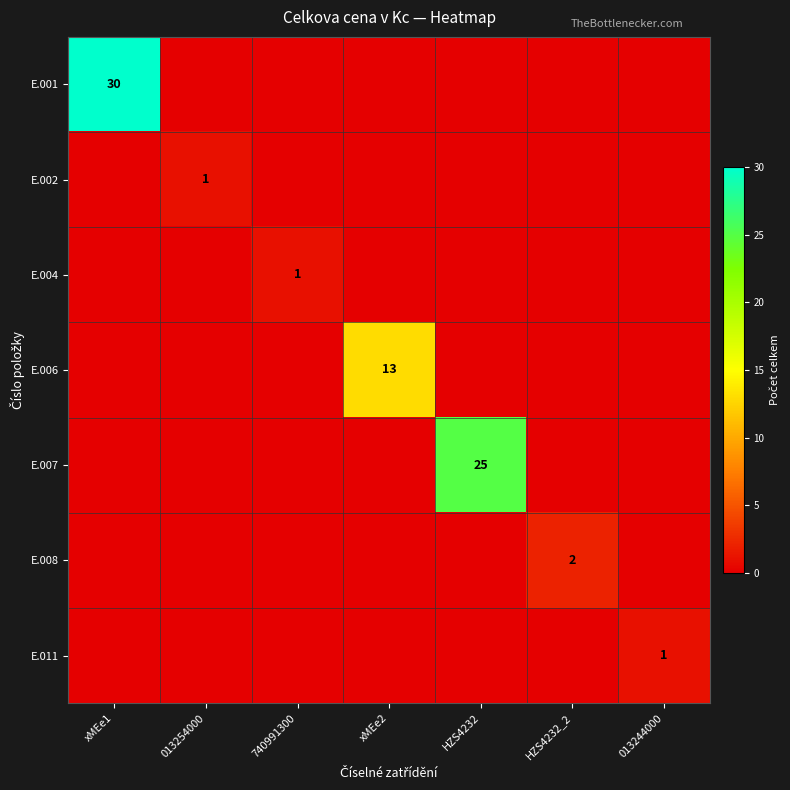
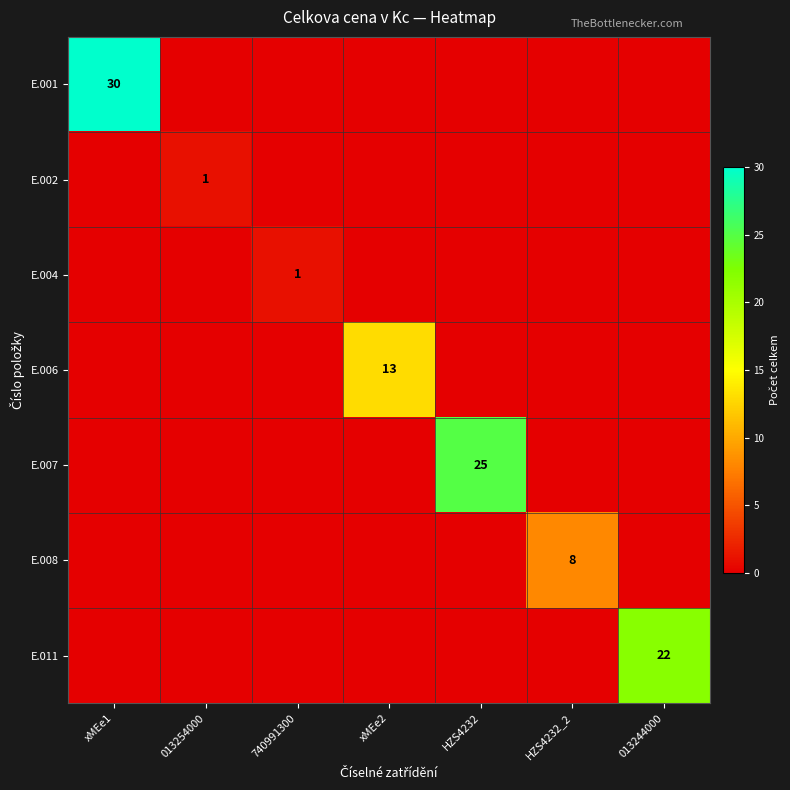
  {
    "E.001": {
      "xMEe1": 30
    },
    "E.002": {
      "013254000": 1
    },
    "E.004": {
      "740991300": 1
    },
    "E.006": {
      "xMEe2": 13
    },
    "E.007": {
      "HZS4232": 25
    },
    "E.008": {
-     "HZS4232_2": 2
+     "HZS4232_2": 8
    },
    "E.011": {
-     "013244000": 1
+     "013244000": 22
    }
  }
